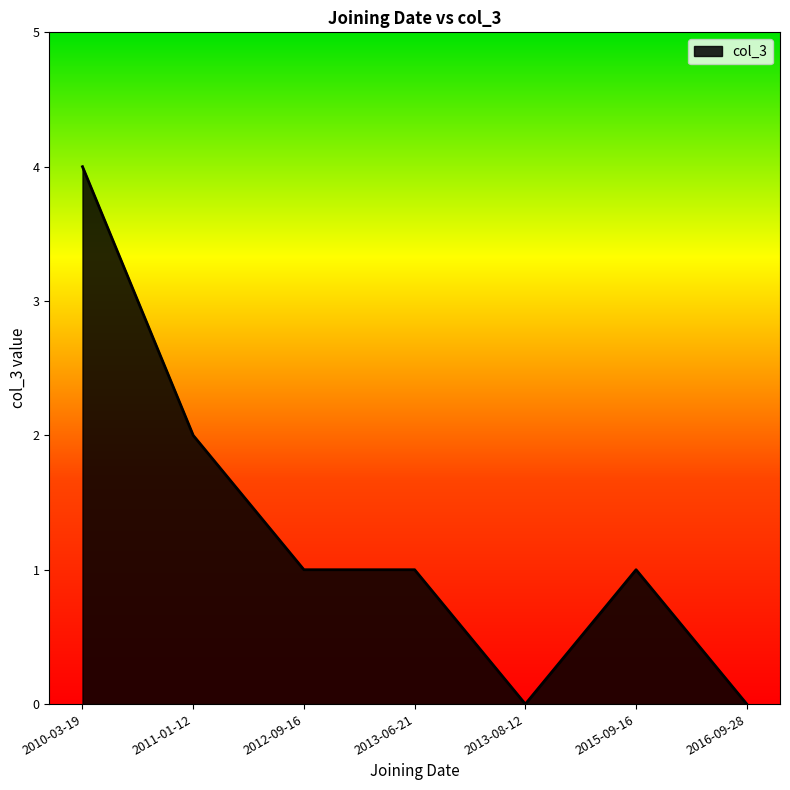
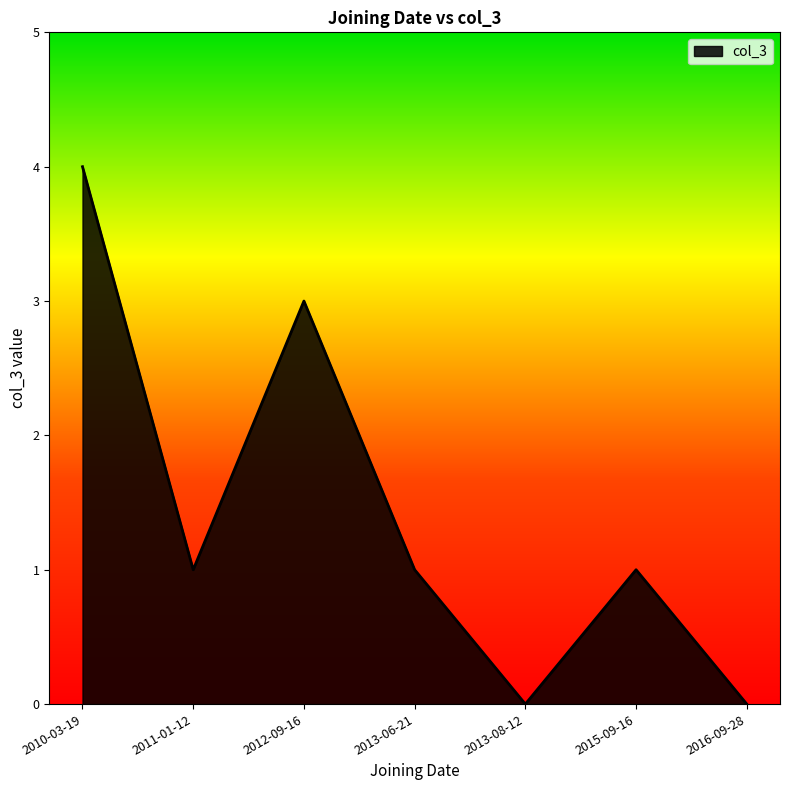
  {
    "2010-03-19": 4,
-   "2011-01-12": 2,
-   "2012-09-16": 1,
+   "2011-01-12": 1,
+   "2012-09-16": 3,
    "2013-06-21": 1,
    "2013-08-12": 0,
    "2015-09-16": 1,
    "2016-09-28": 0
  }
